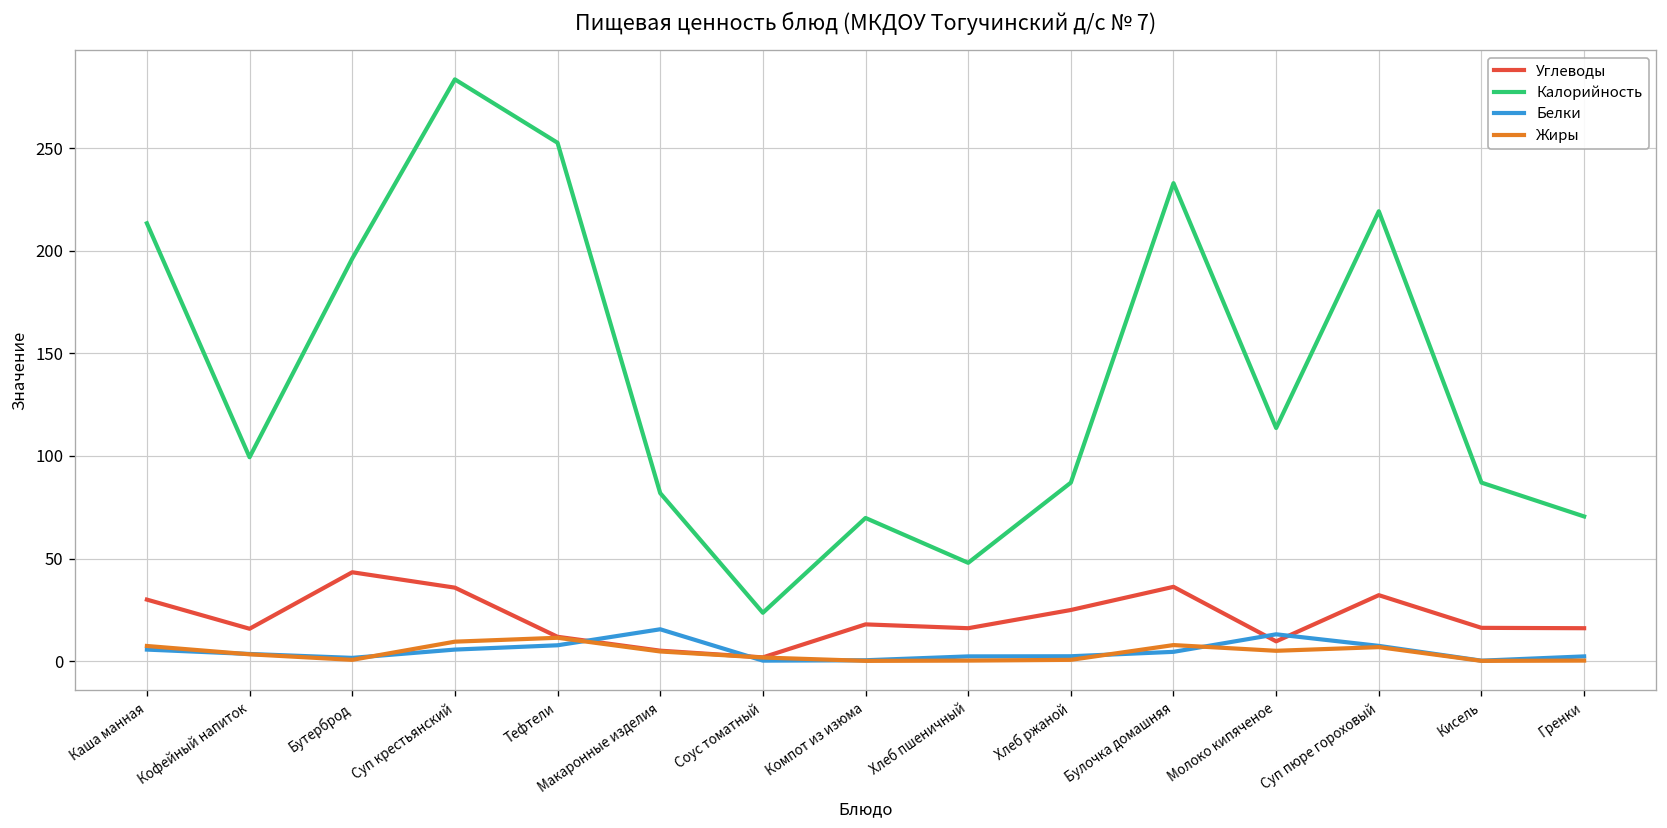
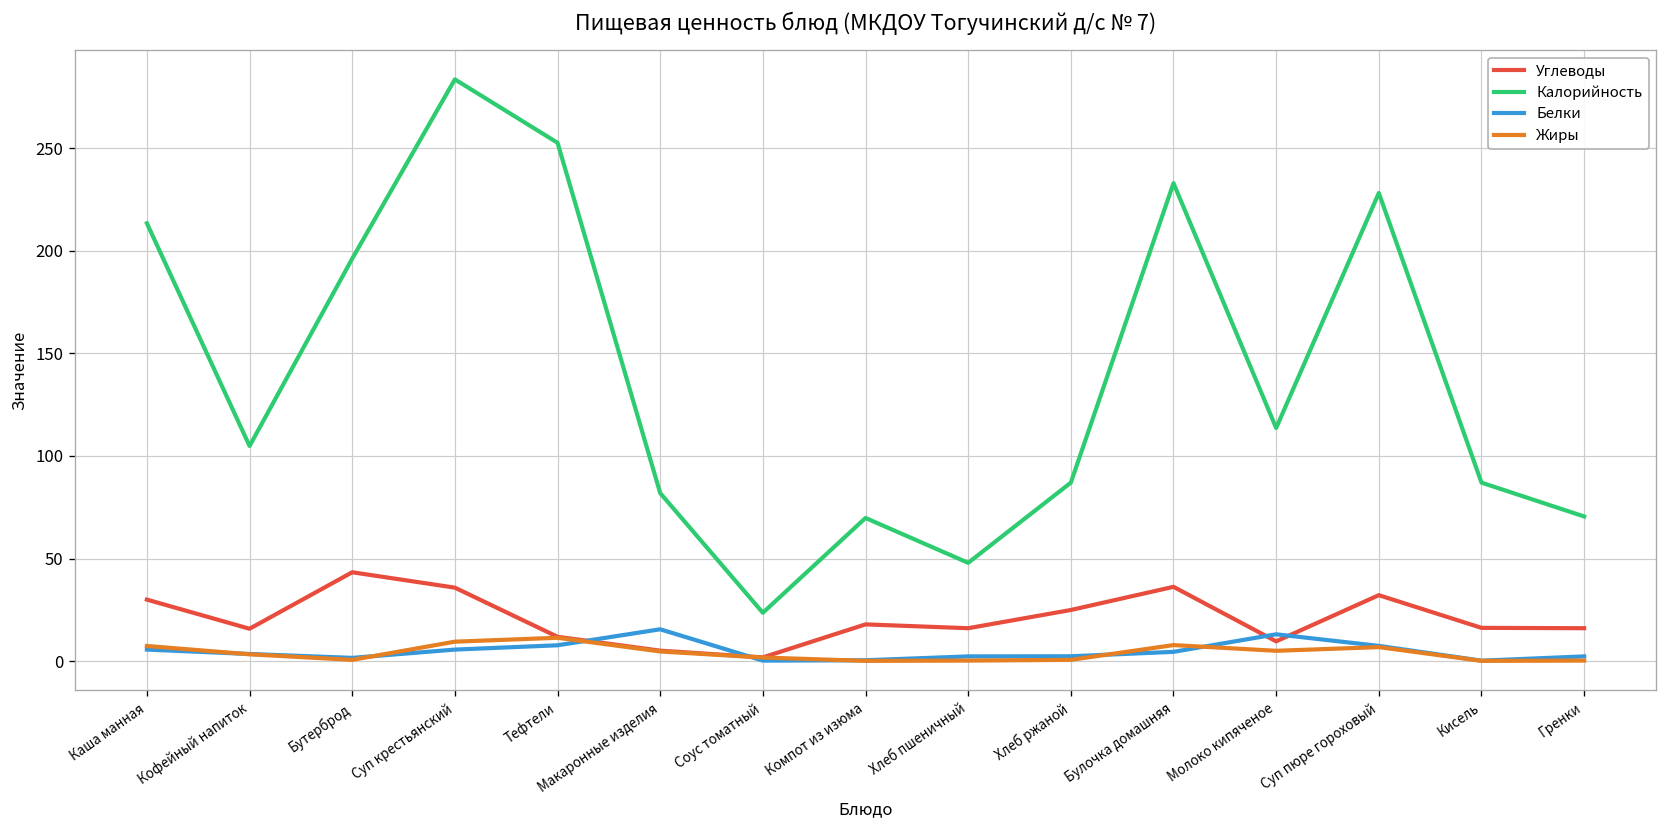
  {
    "Калорийность": {
      "Каша манная": 213,
-     "Кофейный напиток": 99,
+     "Кофейный напиток": 105,
      "Бутерброд": 196,
      "Суп крестьянский": 284,
      "Тефтели": 253,
      "Макаронные изделия": 82,
      "Соус томатный": 24,
      "Компот из изюма": 70,
      "Хлеб пшеничный": 48,
      "Хлеб ржаной": 87,
      "Булочка домашняя": 233,
      "Молоко кипяченое": 114,
-     "Суп пюре гороховый": 219,
+     "Суп пюре гороховый": 228,
      "Кисель": 87,
      "Гренки": 71
    },
    "Белки": {
      "Каша манная": 6,
      "Суп крестьянский": 6,
      "Тефтели": 8,
      "Макаронные изделия": 16,
      "Соус томатный": 0,
      "Хлеб пшеничный": 2,
      "Хлеб ржаной": 2,
      "Булочка домашняя": 5,
      "Молоко кипяченое": 13,
      "Гренки": 2
    }
  }
